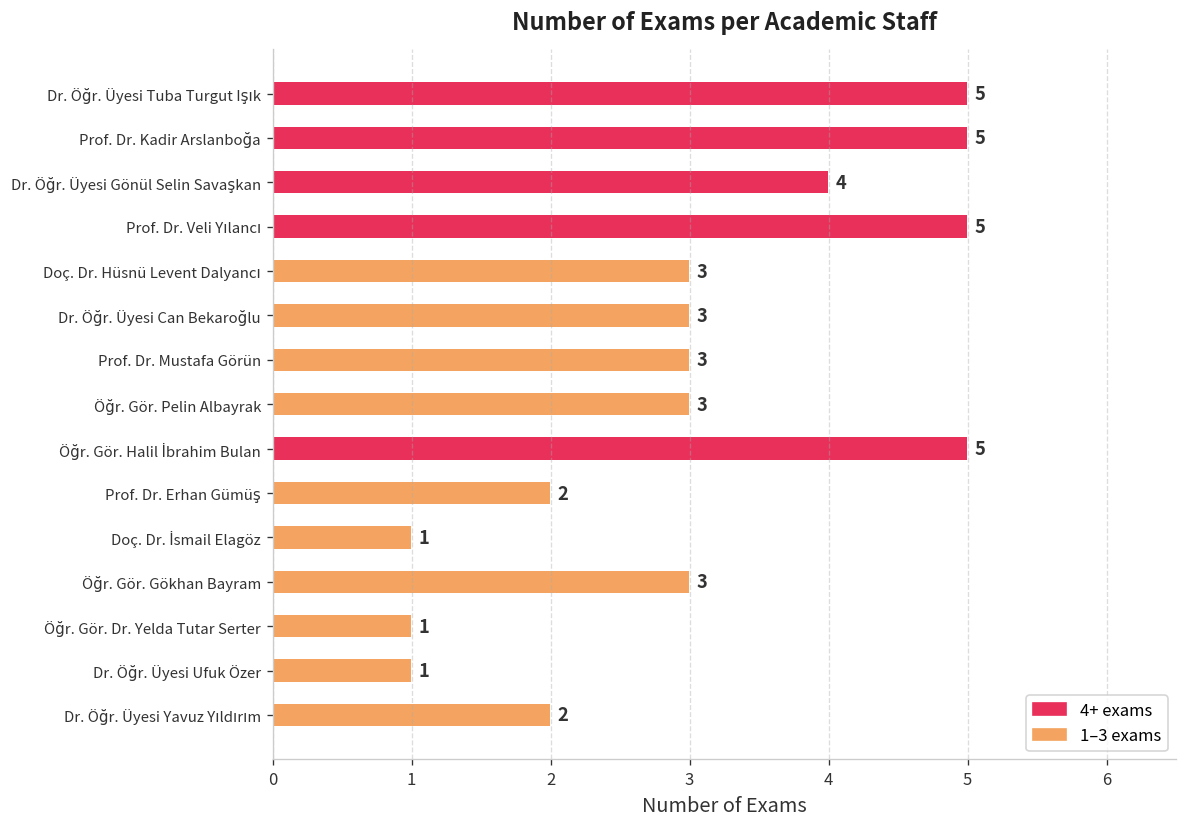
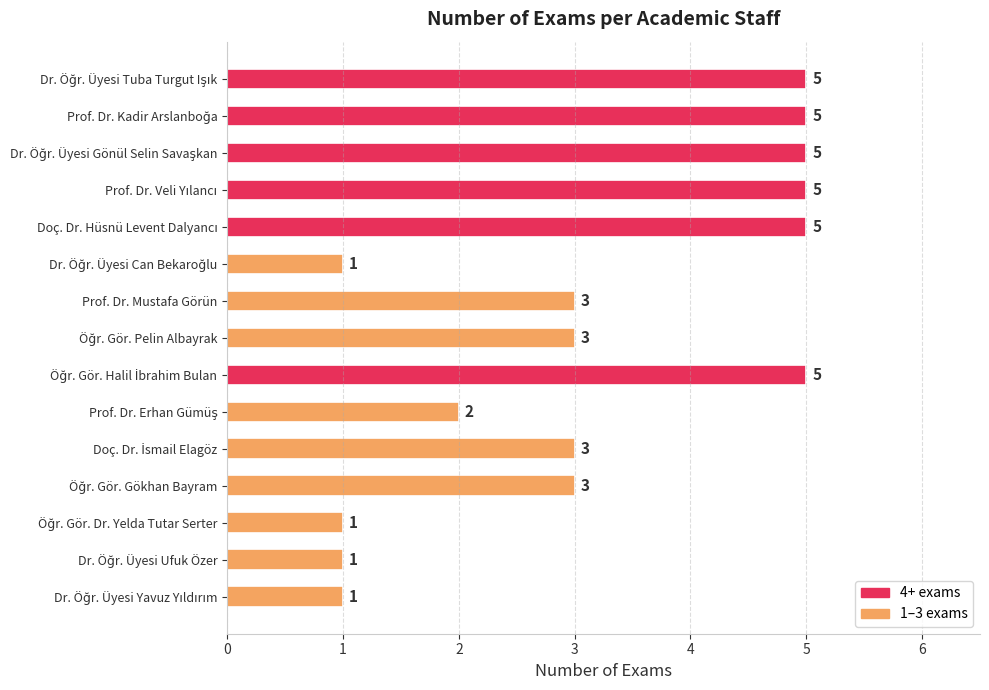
  {
    "Dr. Öğr. Üyesi Tuba Turgut Işık": 5,
    "Prof. Dr. Kadir Arslanboğa": 5,
-   "Dr. Öğr. Üyesi Gönül Selin Savaşkan": 4,
+   "Dr. Öğr. Üyesi Gönül Selin Savaşkan": 5,
    "Prof. Dr. Veli Yılancı": 5,
-   "Doç. Dr. Hüsnü Levent Dalyancı": 3,
-   "Dr. Öğr. Üyesi Can Bekaroğlu": 3,
+   "Doç. Dr. Hüsnü Levent Dalyancı": 5,
+   "Dr. Öğr. Üyesi Can Bekaroğlu": 1,
    "Prof. Dr. Mustafa Görün": 3,
    "Öğr. Gör. Pelin Albayrak": 3,
    "Öğr. Gör. Halil İbrahim Bulan": 5,
    "Prof. Dr. Erhan Gümüş": 2,
-   "Doç. Dr. İsmail Elagöz": 1,
+   "Doç. Dr. İsmail Elagöz": 3,
    "Öğr. Gör. Gökhan Bayram": 3,
    "Öğr. Gör. Dr. Yelda Tutar Serter": 1,
    "Dr. Öğr. Üyesi Ufuk Özer": 1,
-   "Dr. Öğr. Üyesi Yavuz Yıldırım": 2
+   "Dr. Öğr. Üyesi Yavuz Yıldırım": 1
  }
